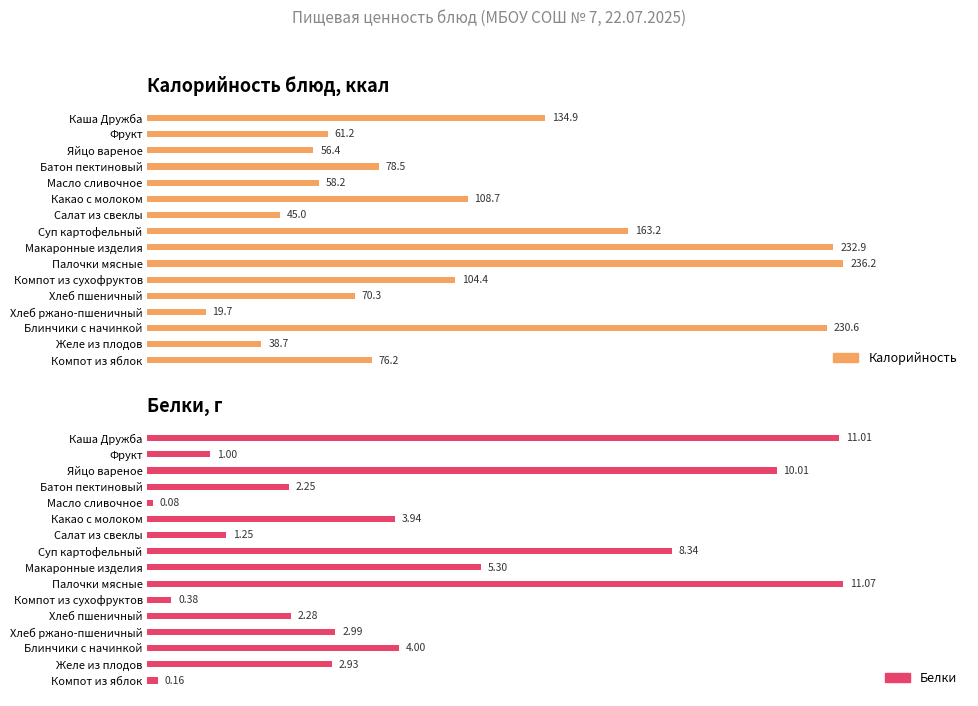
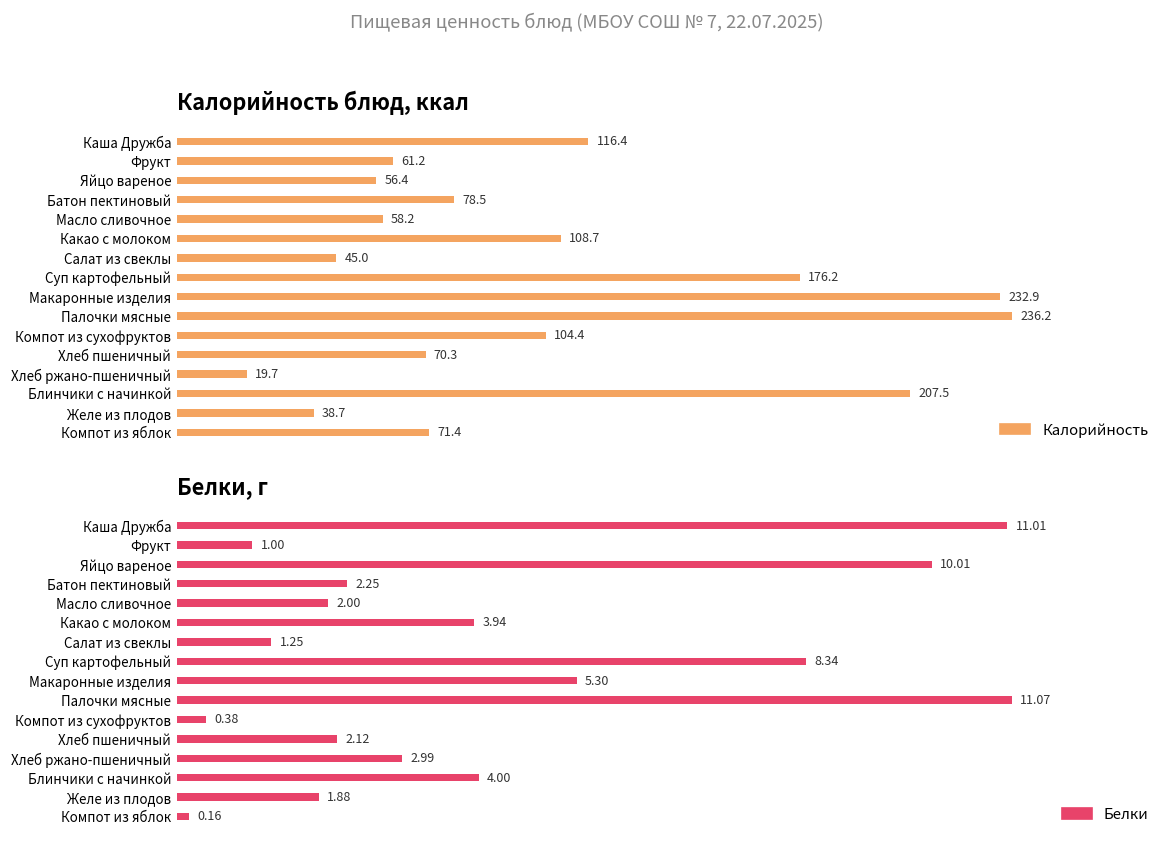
  {
    "Калорийность блюд, ккал": {
-     "Каша Дружба": 134.9,
+     "Каша Дружба": 116.4,
      "Фрукт": 61.2,
      "Яйцо вареное": 56.4,
      "Батон пектиновый": 78.5,
      "Масло сливочное": 58.2,
      "Какао с молоком": 108.7,
      "Салат из свеклы": 45.0,
-     "Суп картофельный": 163.2,
+     "Суп картофельный": 176.2,
      "Макаронные изделия": 232.9,
      "Палочки мясные": 236.2,
      "Компот из сухофруктов": 104.4,
      "Хлеб пшеничный": 70.3,
      "Хлеб ржано-пшеничный": 19.7,
-     "Блинчики с начинкой": 230.6,
+     "Блинчики с начинкой": 207.5,
      "Желе из плодов": 38.7,
-     "Компот из яблок": 76.2
+     "Компот из яблок": 71.4
    },
    "Белки, г": {
      "Каша Дружба": 11.01,
      "Фрукт": 1.00,
      "Яйцо вареное": 10.01,
      "Батон пектиновый": 2.25,
-     "Масло сливочное": 0.08,
+     "Масло сливочное": 2.00,
      "Какао с молоком": 3.94,
      "Салат из свеклы": 1.25,
      "Суп картофельный": 8.34,
      "Макаронные изделия": 5.30,
      "Палочки мясные": 11.07,
      "Компот из сухофруктов": 0.38,
-     "Хлеб пшеничный": 2.28,
+     "Хлеб пшеничный": 2.12,
      "Хлеб ржано-пшеничный": 2.99,
      "Блинчики с начинкой": 4.00,
-     "Желе из плодов": 2.93,
+     "Желе из плодов": 1.88,
      "Компот из яблок": 0.16
    }
  }
